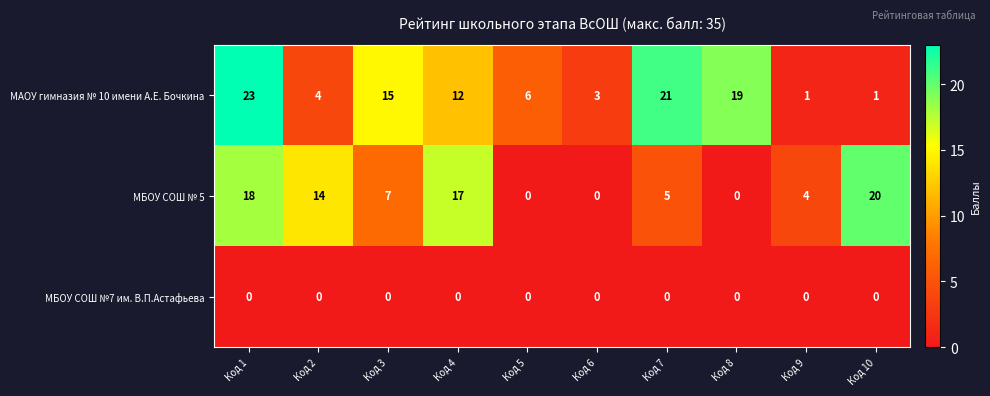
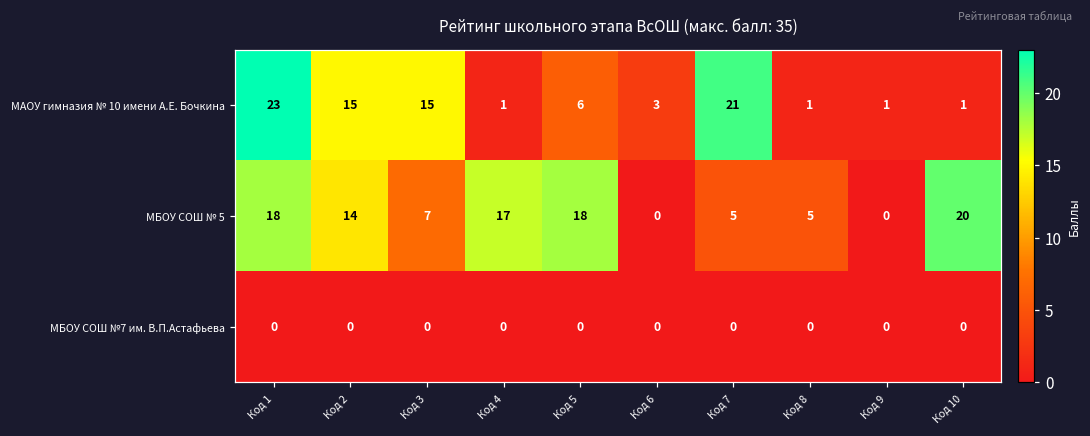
  {
    "МАОУ гимназия № 10 имени А.Е. Бочкина": {
      "Код 1": 23,
-     "Код 2": 4,
+     "Код 2": 15,
      "Код 3": 15,
-     "Код 4": 12,
+     "Код 4": 1,
      "Код 5": 6,
      "Код 6": 3,
      "Код 7": 21,
-     "Код 8": 19,
+     "Код 8": 1,
      "Код 9": 1,
      "Код 10": 1
    },
    "МБОУ СОШ № 5": {
      "Код 1": 18,
      "Код 2": 14,
      "Код 3": 7,
      "Код 4": 17,
-     "Код 5": 0,
+     "Код 5": 18,
      "Код 6": 0,
      "Код 7": 5,
-     "Код 8": 0,
-     "Код 9": 4,
+     "Код 8": 5,
+     "Код 9": 0,
      "Код 10": 20
    },
    "МБОУ СОШ №7 им. В.П.Астафьева": {
      "Код 1": 0,
      "Код 2": 0,
      "Код 3": 0,
      "Код 4": 0,
      "Код 5": 0,
      "Код 6": 0,
      "Код 7": 0,
      "Код 8": 0,
      "Код 9": 0,
      "Код 10": 0
    }
  }
